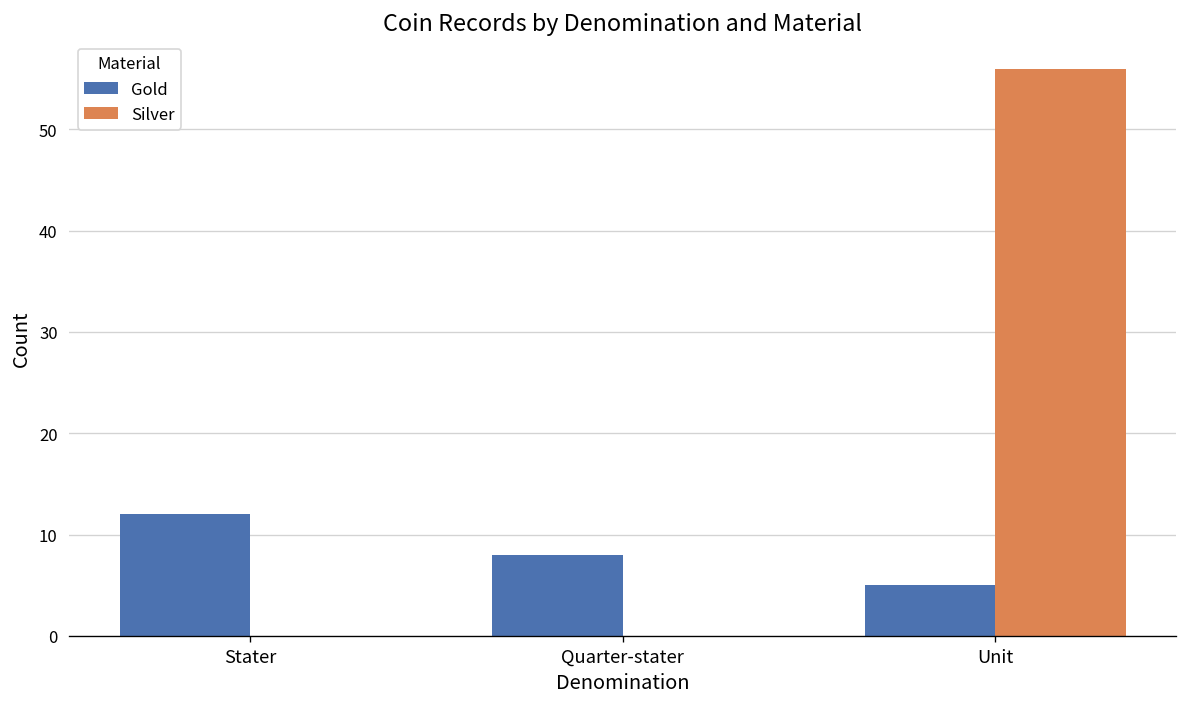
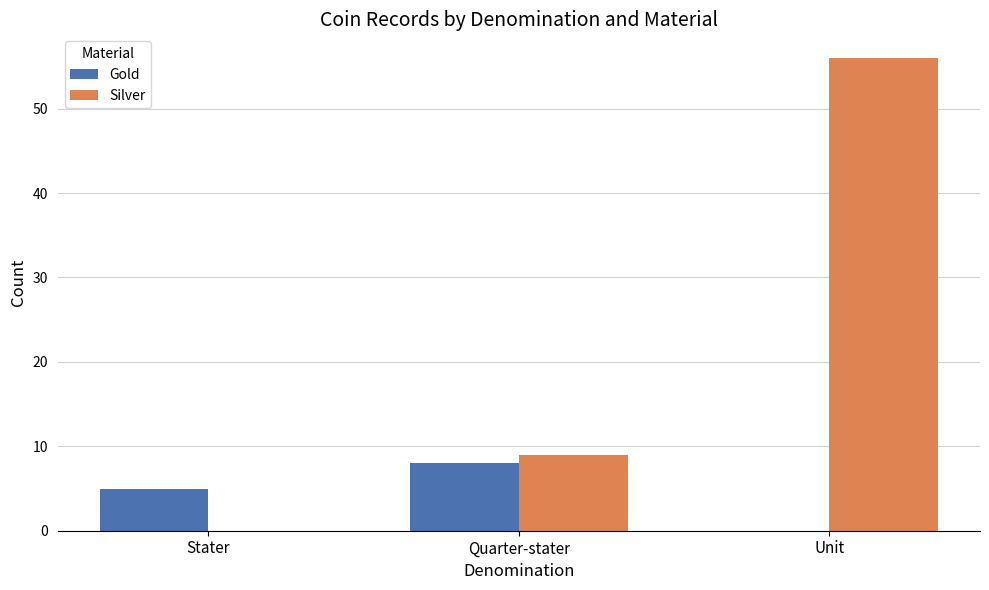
  {
    "Gold": {
-     "Stater": 12,
+     "Stater": 5,
      "Quarter-stater": 8,
-     "Unit": 5
+     "Unit": 0
    },
    "Silver": {
      "Stater": 0,
-     "Quarter-stater": 0,
+     "Quarter-stater": 9,
      "Unit": 56
    }
  }
